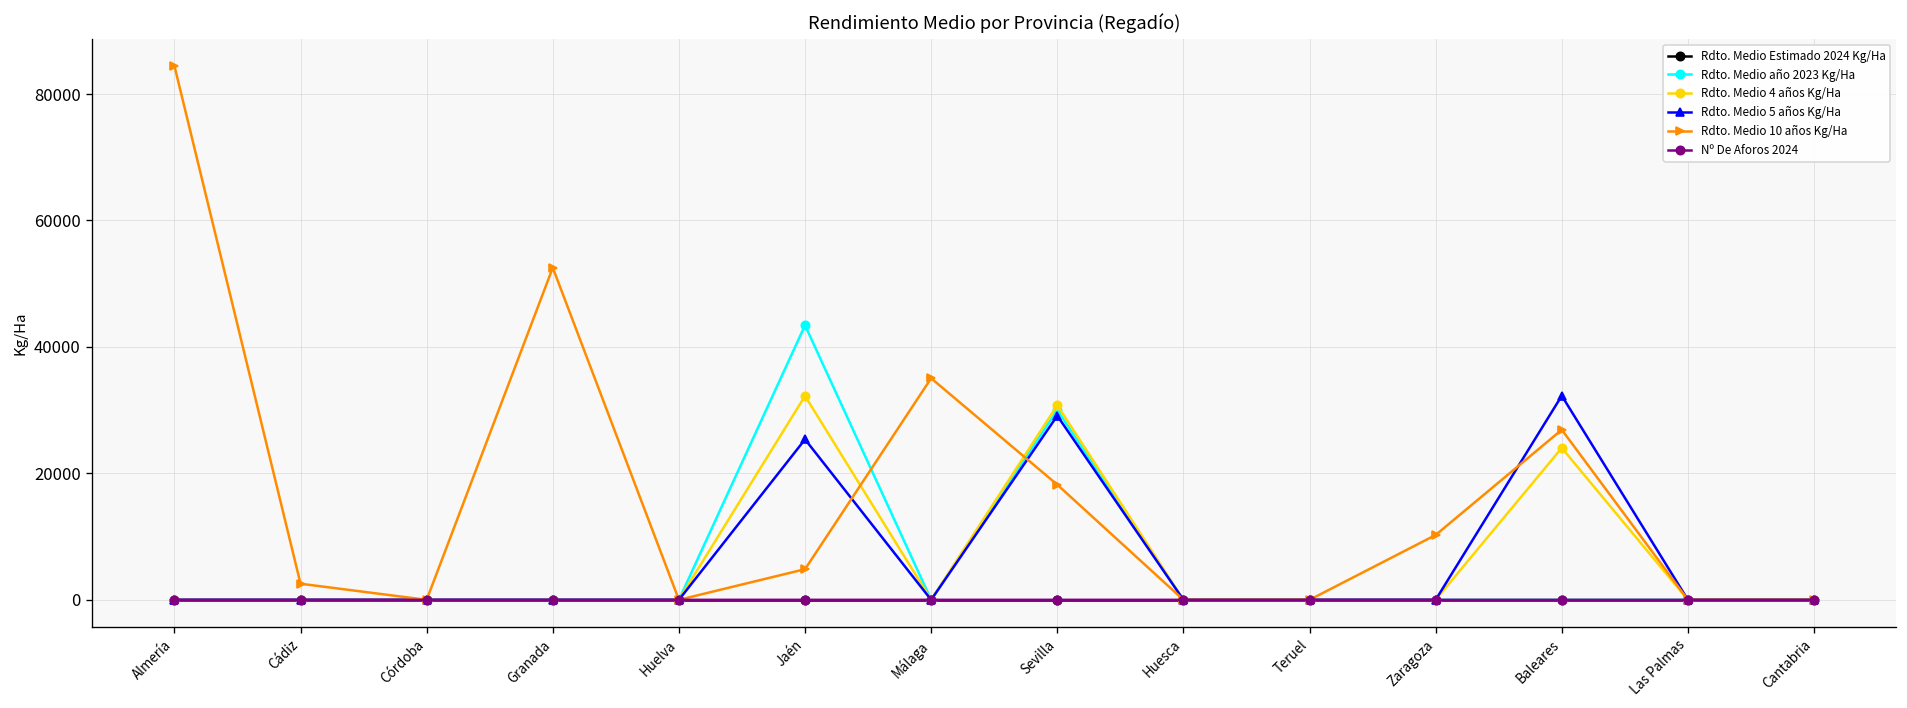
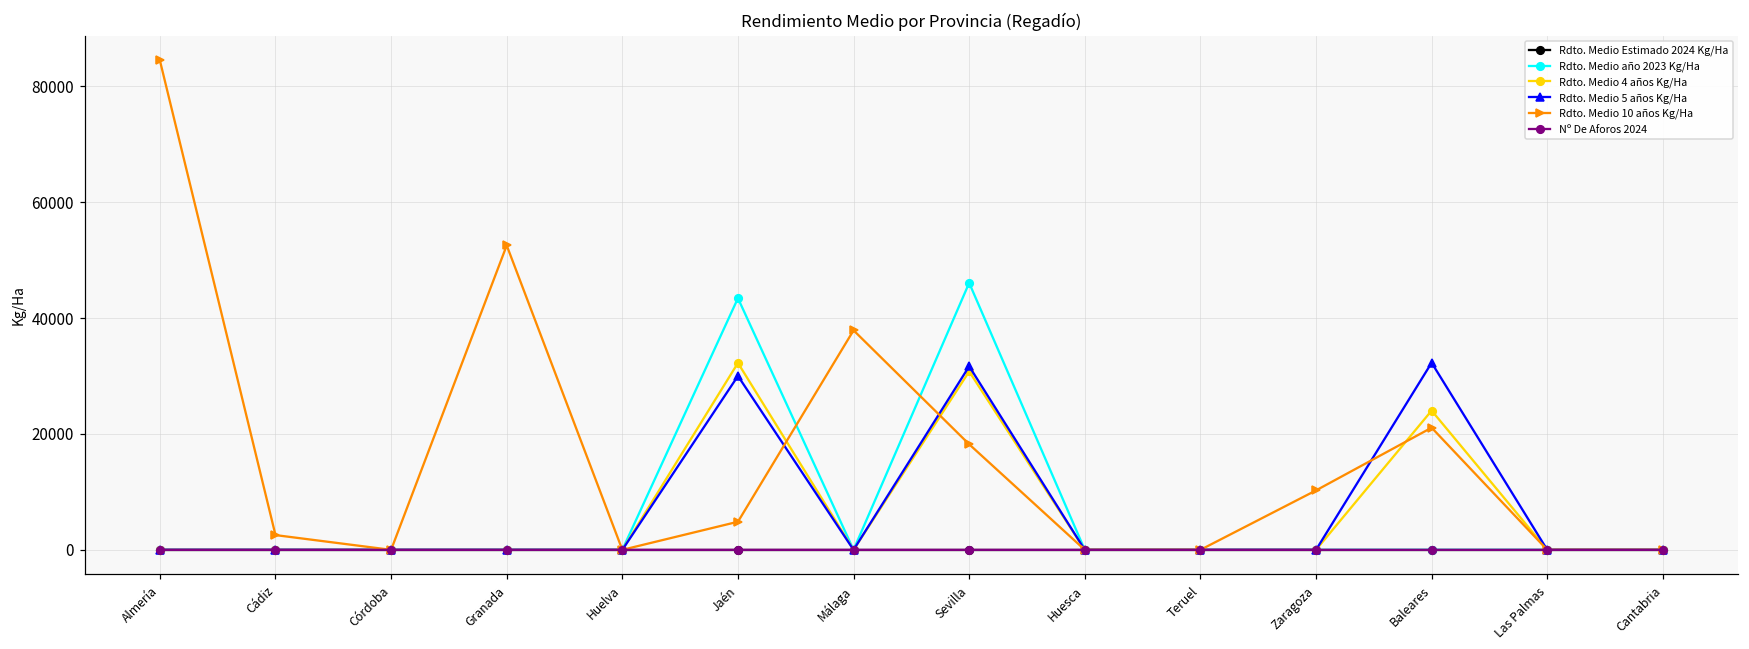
  {
    "Nº De Aforos 2024": {
      "Jaén": 0,
      "Sevilla": 0
    },
    "Rdto. Medio año 2023 Kg/Ha": {
      "Jaén": 43000,
-     "Sevilla": 30000
+     "Sevilla": 46000
    },
    "Rdto. Medio 4 años Kg/Ha": {
      "Jaén": 32000,
      "Sevilla": 31000,
      "Baleares": 24000
    },
    "Rdto. Medio 5 años Kg/Ha": {
-     "Jaén": 25000,
-     "Sevilla": 29000,
+     "Jaén": 30000,
+     "Sevilla": 32000,
      "Baleares": 32000
    },
    "Rdto. Medio 10 años Kg/Ha": {
      "Almería": 84000,
      "Cádiz": 3000,
      "Granada": 53000,
      "Jaén": 5000,
-     "Málaga": 35000,
+     "Málaga": 38000,
      "Sevilla": 18000,
      "Zaragoza": 10000,
-     "Baleares": 27000
+     "Baleares": 21000
    }
  }
